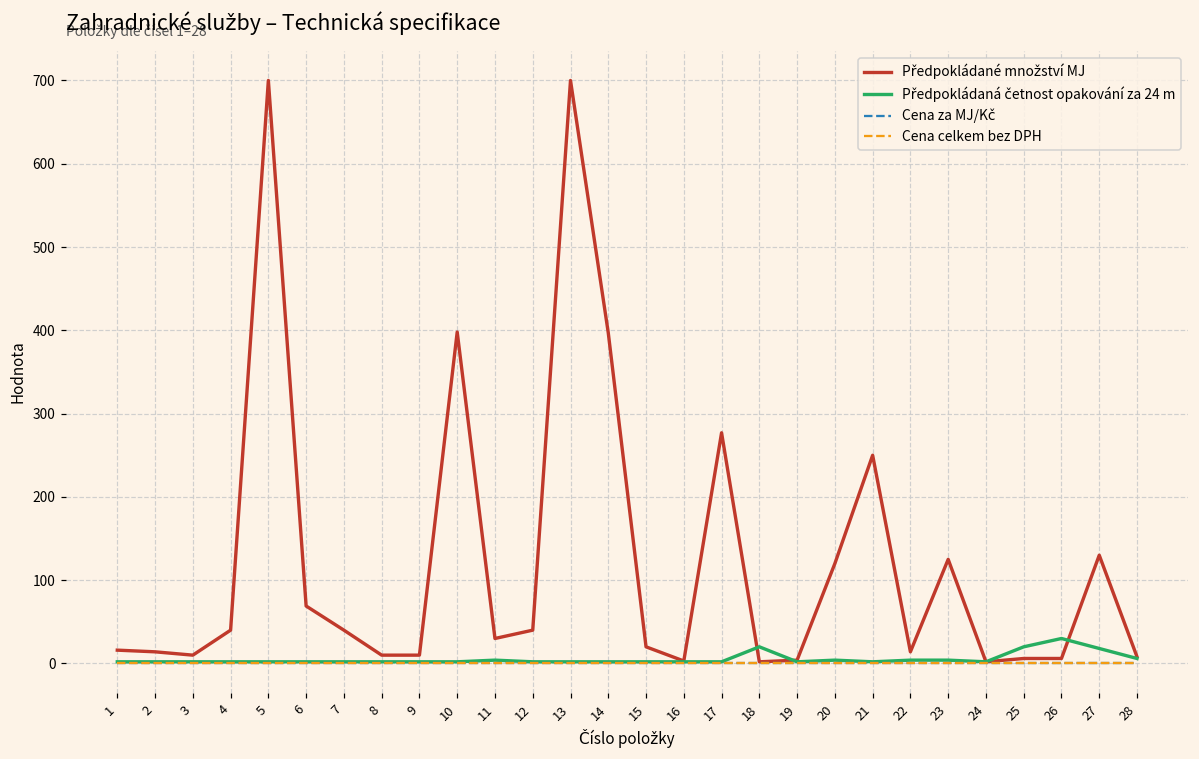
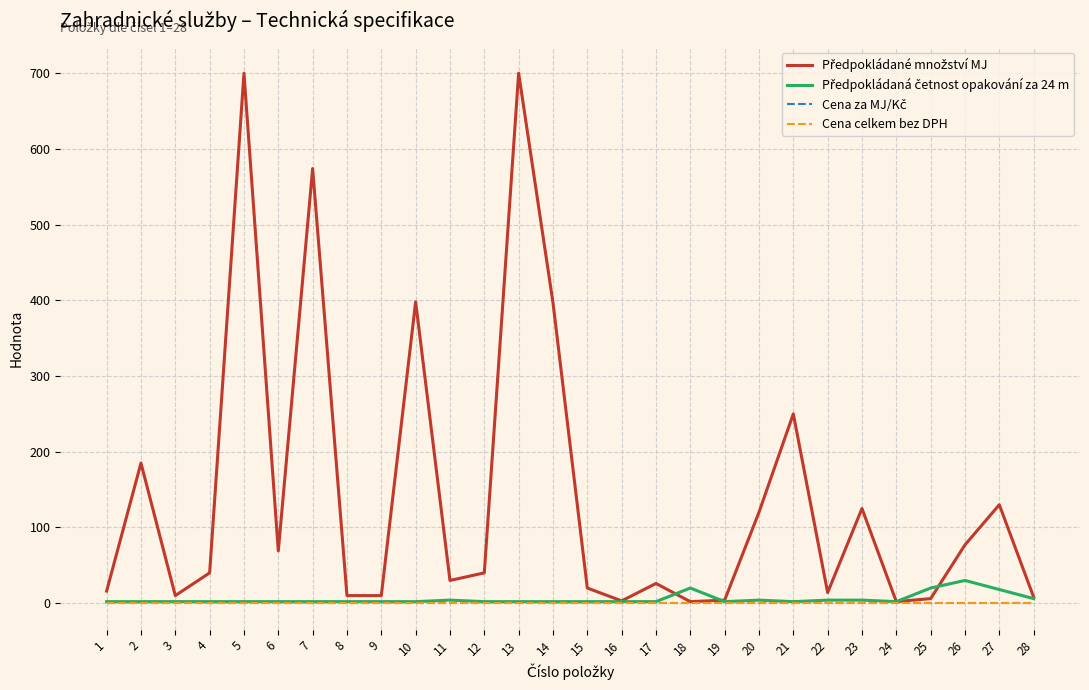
  {
    "Předpokládané množství MJ": {
      "1": 20,
-     "2": 10,
+     "2": 190,
      "3": 10,
      "4": 40,
      "5": 700,
      "6": 70,
-     "7": 40,
+     "7": 570,
      "8": 10,
      "9": 10,
      "10": 400,
      "11": 30,
      "12": 40,
      "13": 700,
      "14": 400,
      "15": 20,
-     "17": 280,
+     "17": 30,
      "20": 120,
      "21": 250,
      "22": 10,
      "23": 130,
      "25": 10,
-     "26": 10,
+     "26": 80,
      "27": 130
    },
    "Předpokládaná četnost opakování za 24 m": {
      "11": 0,
      "18": 20,
      "20": 0,
      "22": 0,
      "23": 0,
      "25": 20,
      "26": 30,
      "27": 20
    },
    "Cena celkem bez DPH": {
      "11": 0,
      "20": 0,
      "22": 0,
      "23": 0,
      "25": 0,
      "26": 0,
      "27": 0,
      "28": 0
    }
  }
